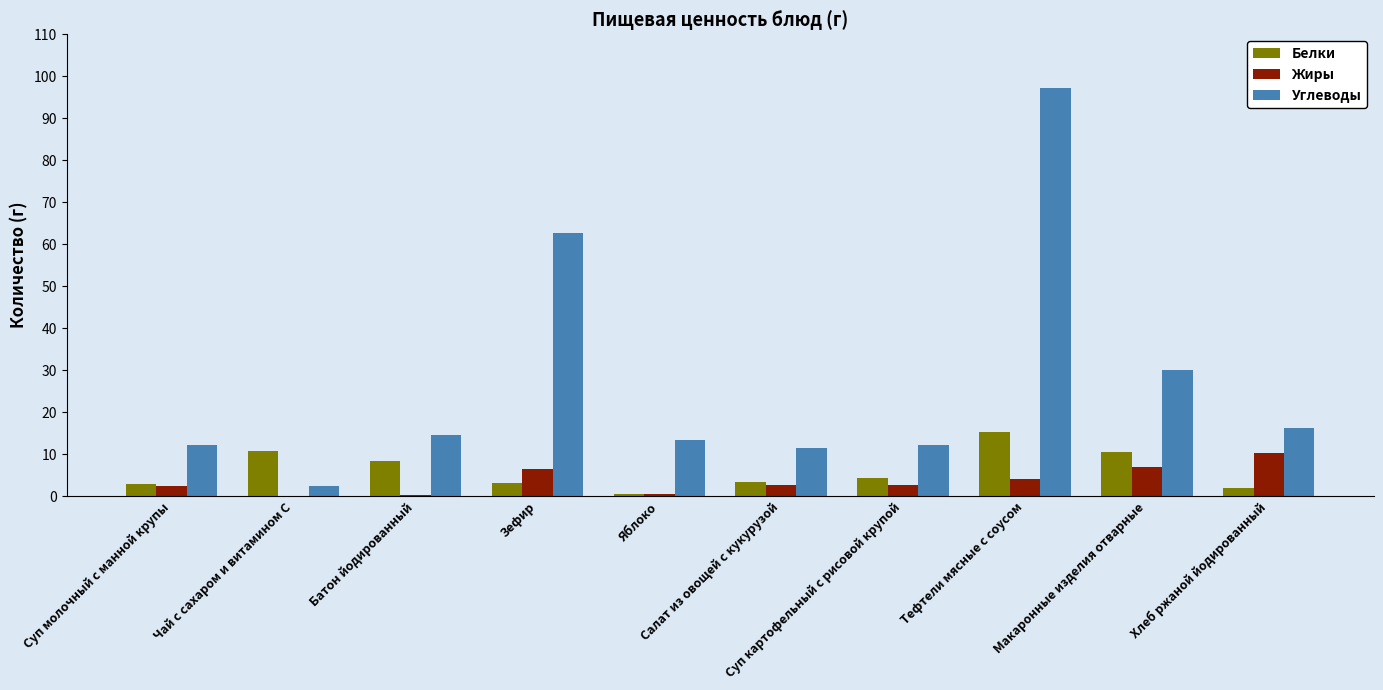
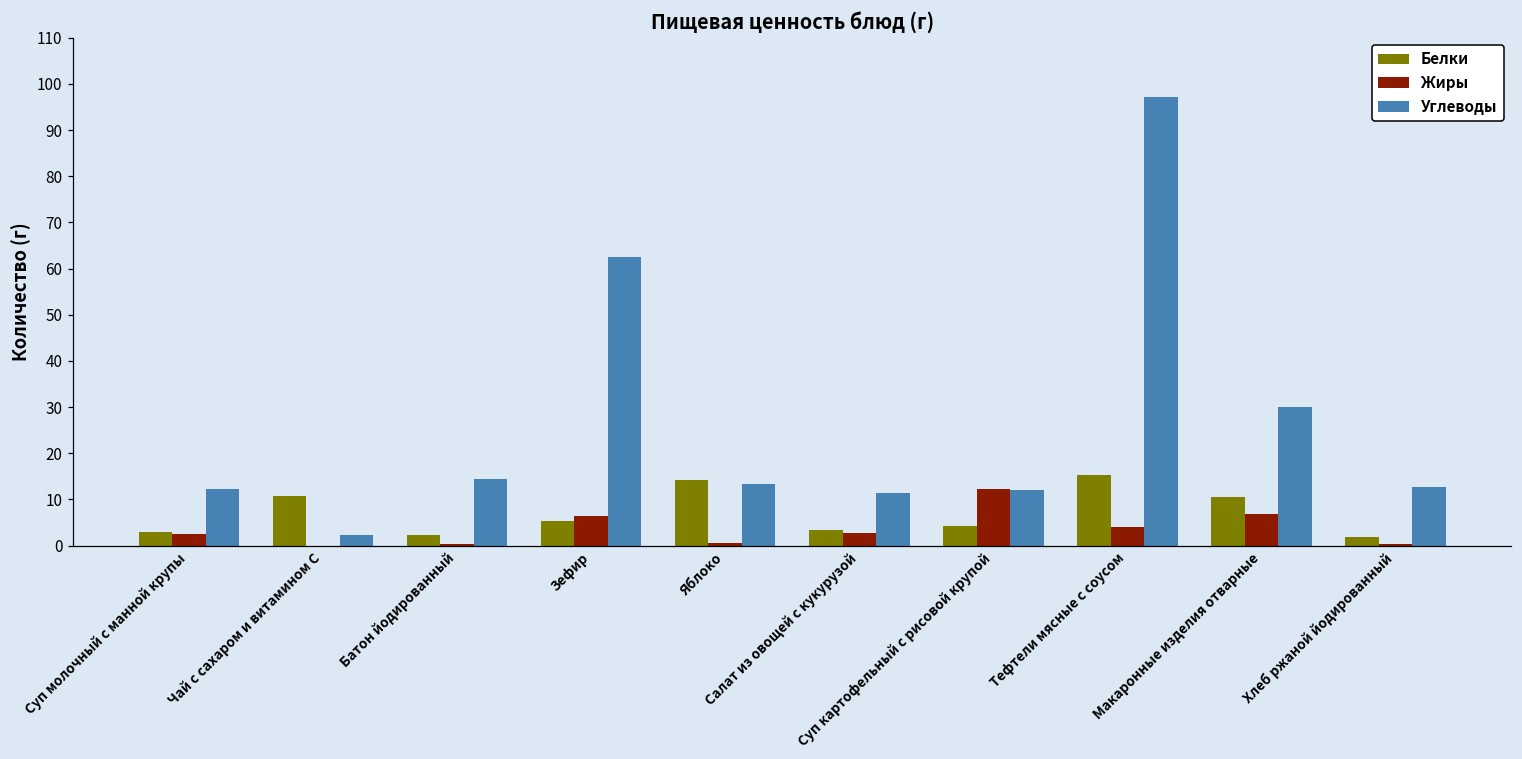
  {
    "Белки": {
      "Суп молочный с манной крупы": 3,
      "Чай с сахаром и витамином С": 11,
-     "Батон йодированный": 8,
-     "Зефир": 3,
-     "Яблоко": 1,
+     "Батон йодированный": 2,
+     "Зефир": 5,
+     "Яблоко": 14,
      "Салат из овощей с кукурузой": 3,
      "Суп картофельный с рисовой крупой": 4,
      "Тефтели мясные с соусом": 15,
      "Макаронные изделия отварные": 11,
      "Хлеб ржаной йодированный": 2
    },
    "Жиры": {
      "Суп молочный с манной крупы": 2,
      "Чай с сахаром и витамином С": 0,
      "Зефир": 7,
      "Яблоко": 1,
      "Салат из овощей с кукурузой": 3,
-     "Суп картофельный с рисовой крупой": 3,
+     "Суп картофельный с рисовой крупой": 12,
      "Тефтели мясные с соусом": 4,
      "Макаронные изделия отварные": 7,
-     "Хлеб ржаной йодированный": 10
+     "Хлеб ржаной йодированный": 0
    },
    "Углеводы": {
      "Суп молочный с манной крупы": 12,
      "Чай с сахаром и витамином С": 2,
      "Батон йодированный": 15,
      "Зефир": 63,
      "Яблоко": 13,
      "Салат из овощей с кукурузой": 12,
      "Суп картофельный с рисовой крупой": 12,
      "Тефтели мясные с соусом": 97,
      "Макаронные изделия отварные": 30,
-     "Хлеб ржаной йодированный": 16
+     "Хлеб ржаной йодированный": 13
    }
  }
